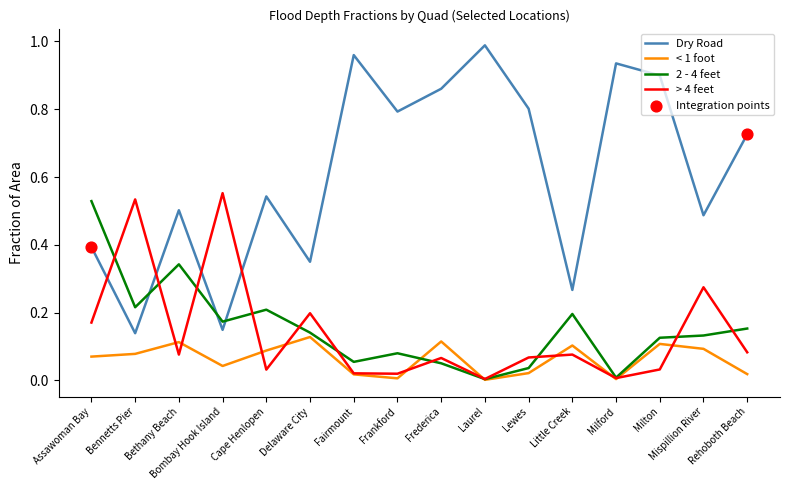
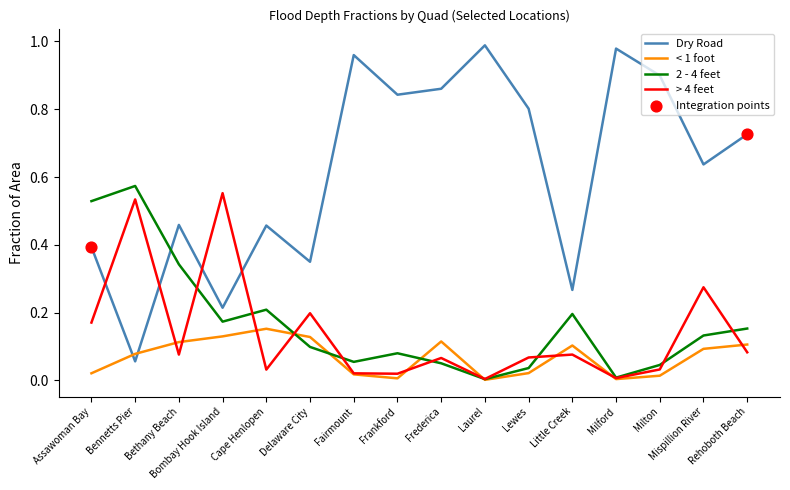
  {
    "Dry Road": {
-     "Bennetts Pier": 0.14,
-     "Bethany Beach": 0.50,
-     "Bombay Hook Island": 0.15,
-     "Cape Henlopen": 0.54,
+     "Bennetts Pier": 0.06,
+     "Bethany Beach": 0.46,
+     "Bombay Hook Island": 0.21,
+     "Cape Henlopen": 0.46,
      "Delaware City": 0.35,
      "Fairmount": 0.96,
-     "Frankford": 0.79,
+     "Frankford": 0.84,
      "Frederica": 0.86,
      "Laurel": 0.99,
      "Lewes": 0.80,
      "Little Creek": 0.27,
-     "Milford": 0.94,
-     "Mispillion River": 0.49
+     "Milford": 0.98,
+     "Mispillion River": 0.64
    },
    "< 1 foot": {
-     "Assawoman Bay": 0.07,
+     "Assawoman Bay": 0.02,
      "Bennetts Pier": 0.08,
      "Bethany Beach": 0.11,
-     "Bombay Hook Island": 0.04,
-     "Cape Henlopen": 0.09,
+     "Bombay Hook Island": 0.13,
+     "Cape Henlopen": 0.15,
      "Delaware City": 0.13,
      "Frankford": 0.01,
      "Frederica": 0.11,
      "Lewes": 0.02,
      "Little Creek": 0.10,
-     "Milton": 0.11,
+     "Milton": 0.01,
      "Mispillion River": 0.09,
-     "Rehoboth Beach": 0.02
+     "Rehoboth Beach": 0.11
    },
    "2 - 4 feet": {
      "Assawoman Bay": 0.53,
-     "Bennetts Pier": 0.22,
+     "Bennetts Pier": 0.57,
      "Bethany Beach": 0.34,
      "Bombay Hook Island": 0.17,
      "Cape Henlopen": 0.21,
-     "Delaware City": 0.14,
+     "Delaware City": 0.10,
      "Fairmount": 0.05,
      "Frankford": 0.08,
      "Frederica": 0.05,
      "Lewes": 0.04,
      "Little Creek": 0.20,
-     "Milton": 0.13,
+     "Milton": 0.05,
      "Mispillion River": 0.13,
      "Rehoboth Beach": 0.15
    }
  }
